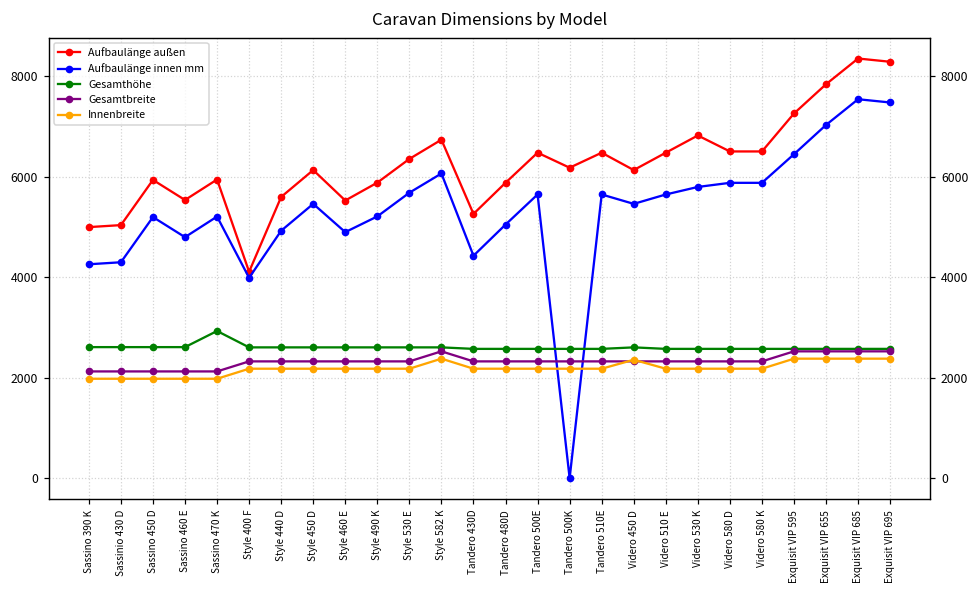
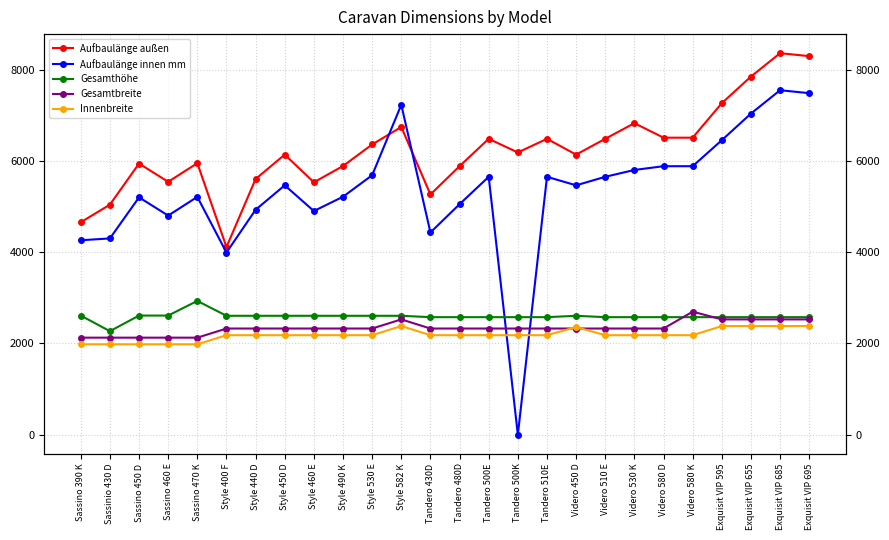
  {
    "Aufbaulänge außen": {
-     "Sassino 390 K": 5000,
+     "Sassino 390 K": 4700,
      "Sassinio 430 D": 5000,
      "Sassino 450 D": 5900,
      "Sassino 460 E": 5500,
      "Sassino 470 K": 5900,
      "Style 400 F": 4100,
      "Style 440 D": 5600,
      "Style 450 D": 6100,
      "Style 460 E": 5500,
      "Style 490 K": 5900,
      "Style 530 E": 6400,
      "Style 582 K": 6700,
      "Tandero 430D": 5300,
      "Tandero 480D": 5900,
      "Tandero 500E": 6500,
      "Tandero 500K": 6200,
      "Tandero 510E": 6500,
      "Videro 450 D": 6100,
      "Videro 510 E": 6500,
      "Videro 530 K": 6800,
      "Videro 580 D": 6500,
      "Videro 580 K": 6500,
      "Exquisit VIP 595": 7300,
      "Exquisit VIP 655": 7800,
      "Exquisit VIP 685": 8400,
      "Exquisit VIP 695": 8300
    },
    "Aufbaulänge innen mm": {
      "Sassino 390 K": 4300,
      "Sassinio 430 D": 4300,
      "Sassino 450 D": 5200,
      "Sassino 460 E": 4800,
      "Sassino 470 K": 5200,
      "Style 400 F": 4000,
      "Style 440 D": 4900,
      "Style 450 D": 5500,
      "Style 460 E": 4900,
      "Style 490 K": 5200,
      "Style 530 E": 5700,
-     "Style 582 K": 6100,
+     "Style 582 K": 7200,
      "Tandero 430D": 4400,
      "Tandero 480D": 5100,
      "Tandero 500E": 5700,
      "Tandero 500K": 0,
      "Tandero 510E": 5700,
      "Videro 450 D": 5500,
      "Videro 510 E": 5700,
      "Videro 530 K": 5800,
      "Videro 580 D": 5900,
      "Videro 580 K": 5900,
      "Exquisit VIP 595": 6500,
      "Exquisit VIP 655": 7000,
      "Exquisit VIP 685": 7500,
      "Exquisit VIP 695": 7500
    },
    "Gesamthöhe": {
      "Sassino 390 K": 2600,
-     "Sassinio 430 D": 2600,
+     "Sassinio 430 D": 2300,
      "Sassino 450 D": 2600,
      "Sassino 460 E": 2600,
      "Sassino 470 K": 2900,
      "Style 400 F": 2600,
      "Style 440 D": 2600,
      "Style 450 D": 2600,
      "Style 460 E": 2600,
      "Style 490 K": 2600,
      "Style 530 E": 2600,
      "Style 582 K": 2600,
      "Tandero 430D": 2600,
      "Tandero 480D": 2600,
      "Tandero 500E": 2600,
      "Tandero 500K": 2600,
      "Tandero 510E": 2600,
      "Videro 450 D": 2600,
      "Videro 510 E": 2600,
      "Videro 530 K": 2600,
      "Videro 580 D": 2600,
      "Videro 580 K": 2600
    },
    "Gesamtbreite": {
      "Sassino 390 K": 2100,
      "Sassinio 430 D": 2100,
      "Sassino 450 D": 2100,
      "Sassino 460 E": 2100,
      "Sassino 470 K": 2100,
      "Style 400 F": 2300,
      "Style 440 D": 2300,
      "Style 450 D": 2300,
      "Style 460 E": 2300,
      "Style 490 K": 2300,
      "Style 530 E": 2300,
      "Style 582 K": 2500,
      "Tandero 430D": 2300,
      "Tandero 480D": 2300,
      "Tandero 500E": 2300,
      "Tandero 500K": 2300,
      "Tandero 510E": 2300,
      "Videro 510 E": 2300,
      "Videro 530 K": 2300,
      "Videro 580 D": 2300,
-     "Videro 580 K": 2300
+     "Videro 580 K": 2700
    },
    "Innenbreite": {
      "Sassino 390 K": 2000,
      "Sassinio 430 D": 2000,
      "Sassino 450 D": 2000,
      "Sassino 460 E": 2000,
      "Sassino 470 K": 2000,
      "Style 400 F": 2200,
      "Style 440 D": 2200,
      "Style 450 D": 2200,
      "Style 460 E": 2200,
      "Style 490 K": 2200,
      "Style 530 E": 2200,
      "Style 582 K": 2400,
      "Tandero 430D": 2200,
      "Tandero 480D": 2200,
      "Tandero 500E": 2200,
      "Tandero 500K": 2200,
      "Tandero 510E": 2200,
      "Videro 510 E": 2200,
      "Videro 530 K": 2200,
      "Videro 580 D": 2200,
      "Videro 580 K": 2200,
      "Exquisit VIP 595": 2400,
      "Exquisit VIP 655": 2400,
      "Exquisit VIP 685": 2400,
      "Exquisit VIP 695": 2400
    }
  }
